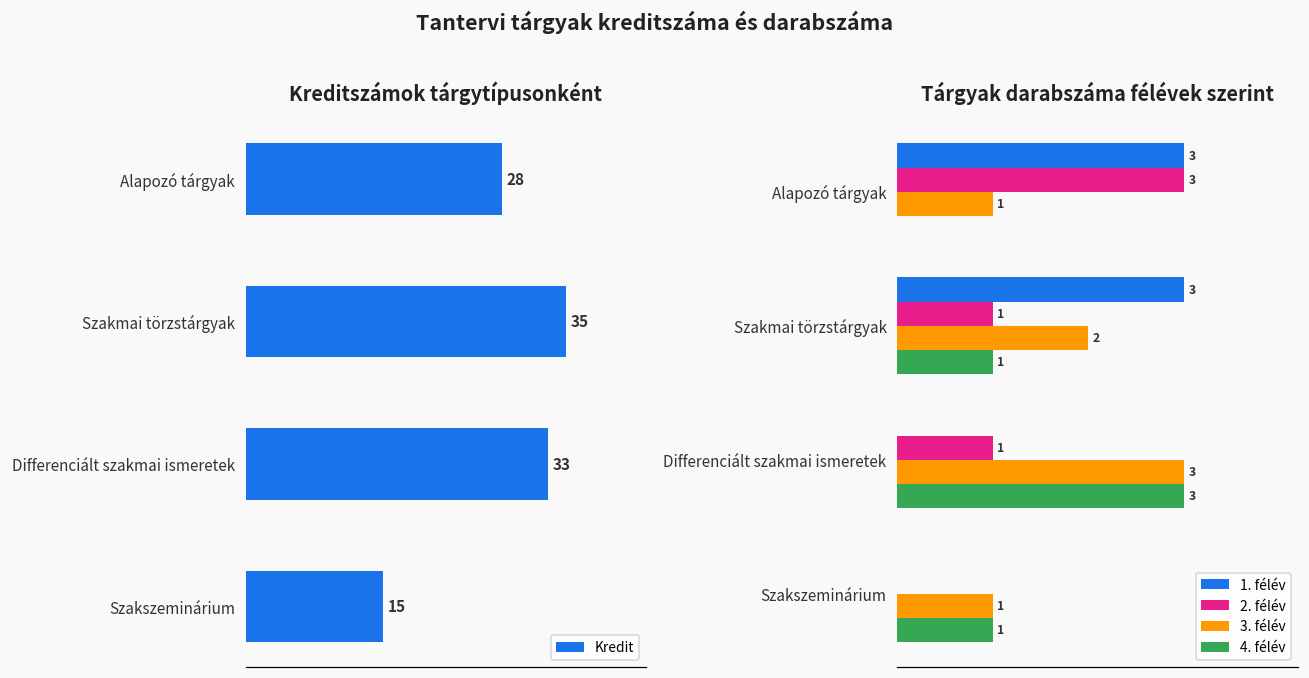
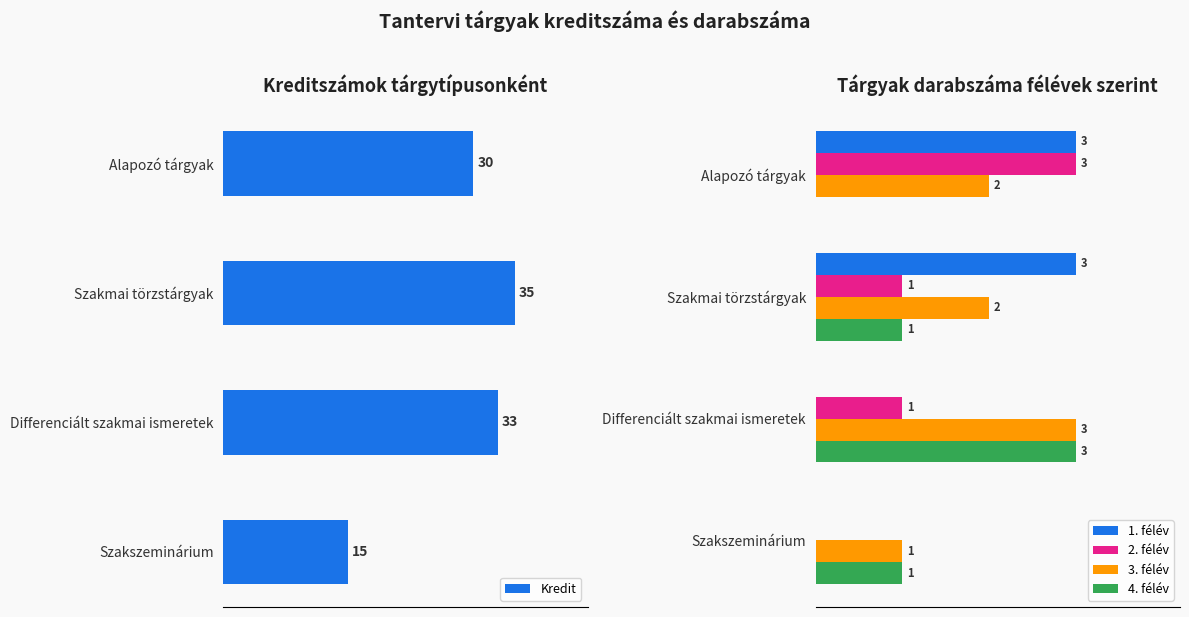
  {
    "Kreditszámok tárgytípusonként": {
-     "Alapozó tárgyak": 28,
+     "Alapozó tárgyak": 30,
      "Szakmai törzstárgyak": 35,
      "Differenciált szakmai ismeretek": 33,
      "Szakszeminárium": 15
    },
    "Tárgyak darabszáma félévek szerint": {
      "1. félév": {
        "Alapozó tárgyak": 3,
        "Szakmai törzstárgyak": 3
      },
      "2. félév": {
        "Alapozó tárgyak": 3,
        "Szakmai törzstárgyak": 1,
        "Differenciált szakmai ismeretek": 1
      },
      "3. félév": {
-       "Alapozó tárgyak": 1,
+       "Alapozó tárgyak": 2,
        "Szakmai törzstárgyak": 2,
        "Differenciált szakmai ismeretek": 3,
        "Szakszeminárium": 1
      },
      "4. félév": {
        "Szakmai törzstárgyak": 1,
        "Differenciált szakmai ismeretek": 3,
        "Szakszeminárium": 1
      }
    }
  }
